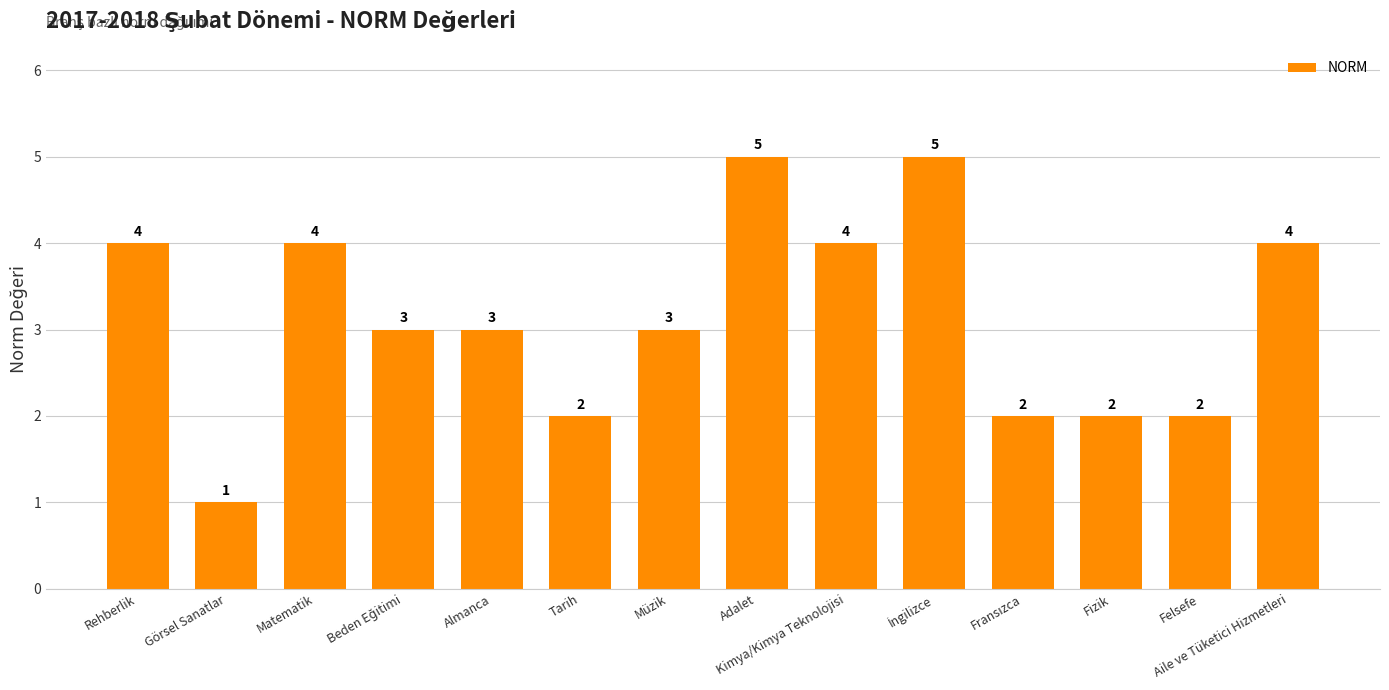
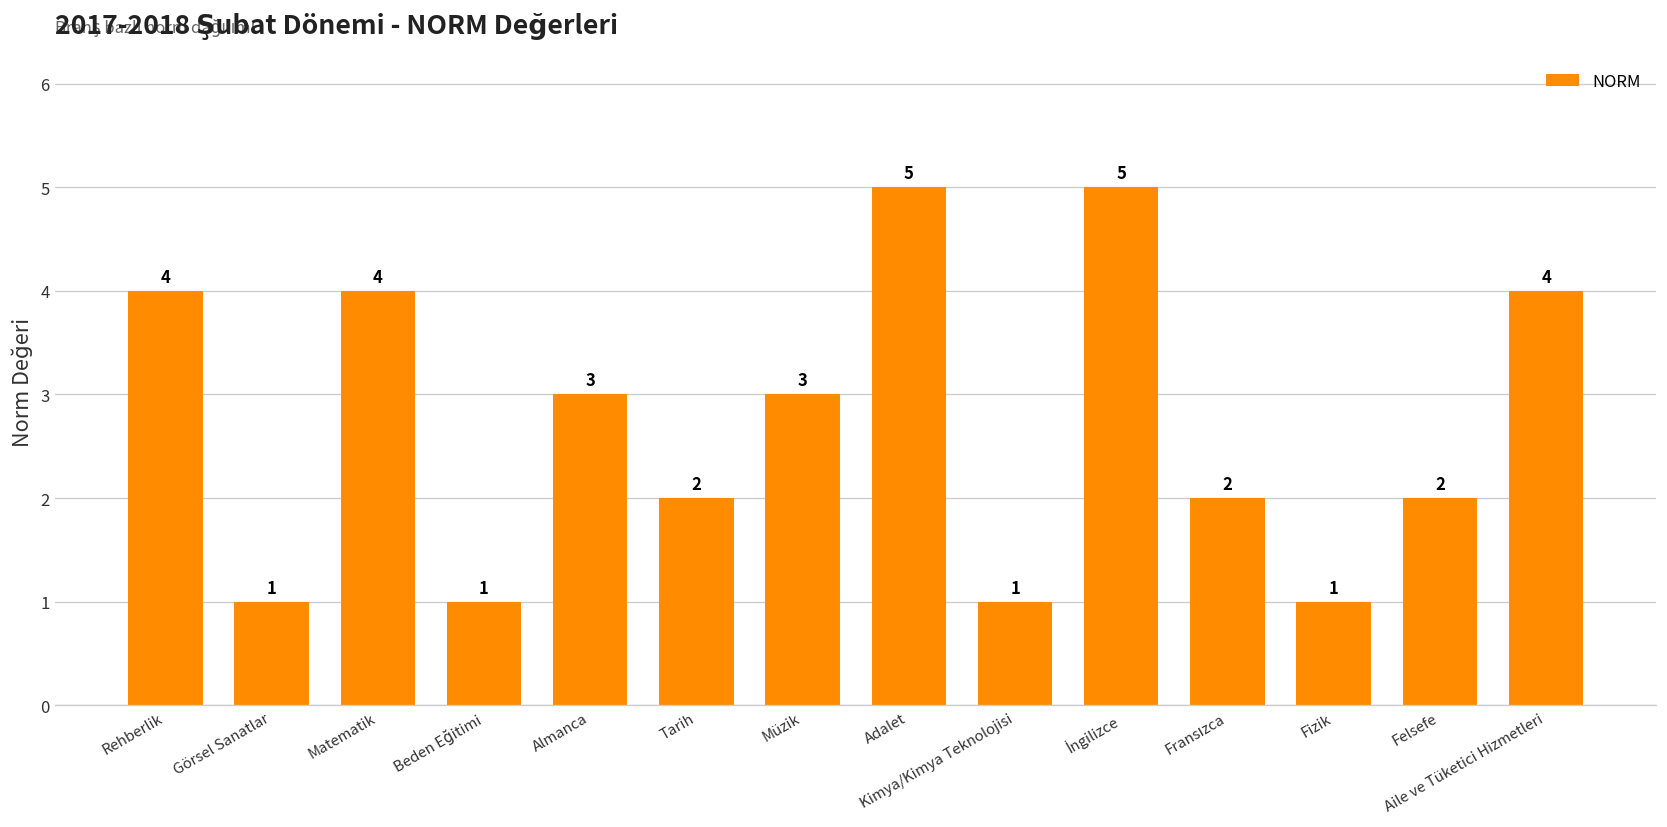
  {
    "Rehberlik": 4,
    "Görsel Sanatlar": 1,
    "Matematik": 4,
-   "Beden Eğitimi": 3,
+   "Beden Eğitimi": 1,
    "Almanca": 3,
    "Tarih": 2,
    "Müzik": 3,
    "Adalet": 5,
-   "Kimya/Kimya Teknolojisi": 4,
+   "Kimya/Kimya Teknolojisi": 1,
    "İngilizce": 5,
    "Fransızca": 2,
-   "Fizik": 2,
+   "Fizik": 1,
    "Felsefe": 2,
    "Aile ve Tüketici Hizmetleri": 4
  }
